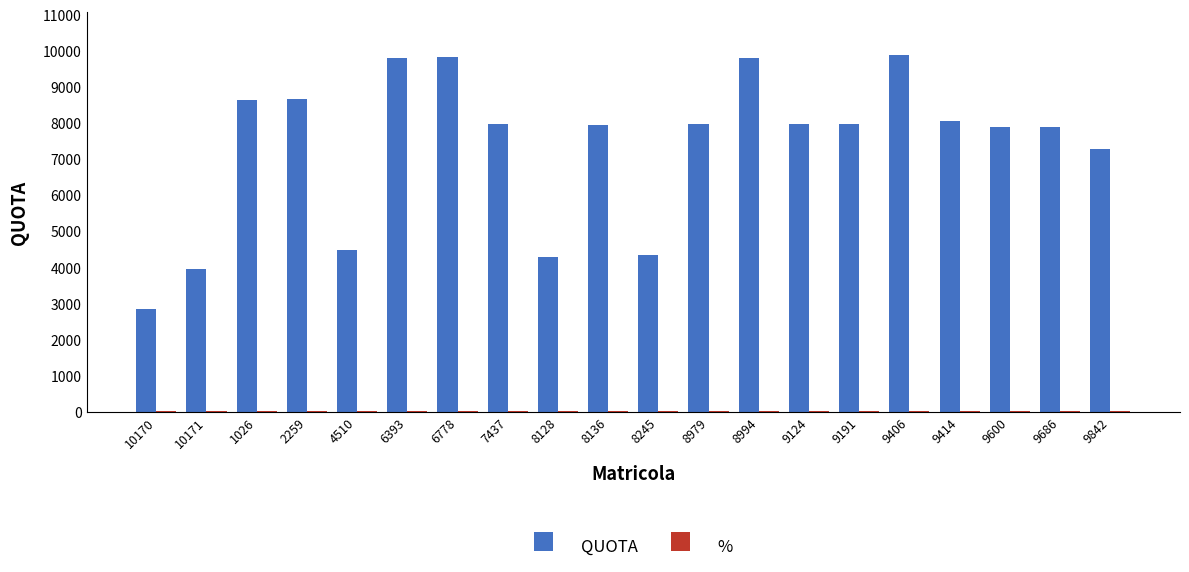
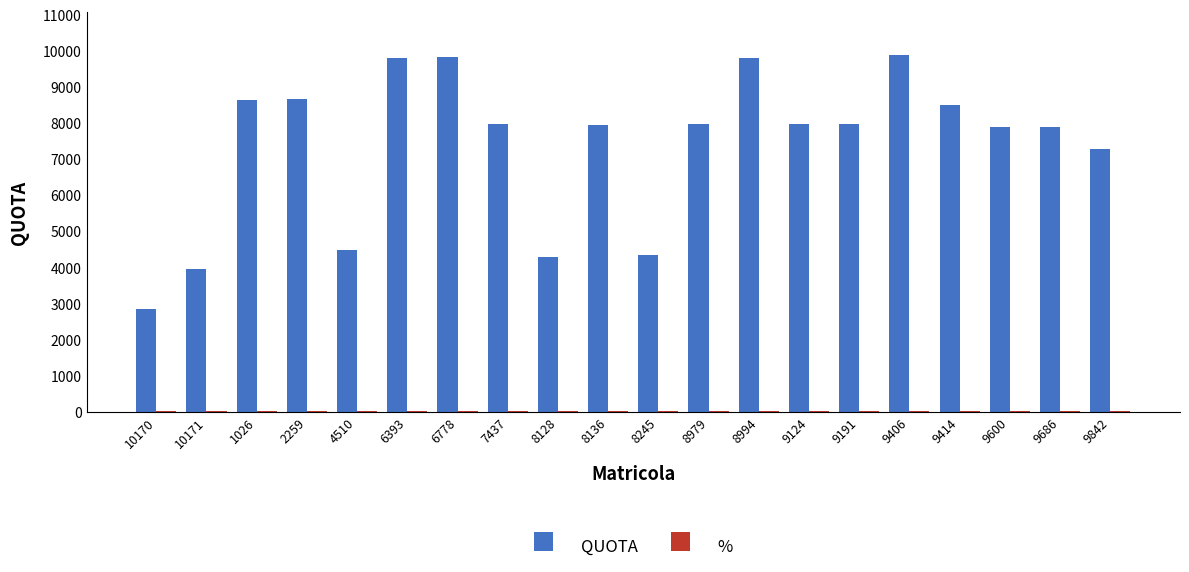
  {
    "QUOTA": {
      "10170": 2800,
      "10171": 4000,
      "1026": 8600,
      "2259": 8700,
      "4510": 4500,
      "6393": 9800,
      "6778": 9800,
      "7437": 8000,
      "8128": 4300,
      "8136": 8000,
      "8245": 4300,
      "8979": 8000,
      "8994": 9800,
      "9124": 8000,
      "9191": 8000,
      "9406": 9900,
-     "9414": 8100,
+     "9414": 8500,
      "9600": 7900,
      "9686": 7900,
      "9842": 7300
    }
  }
